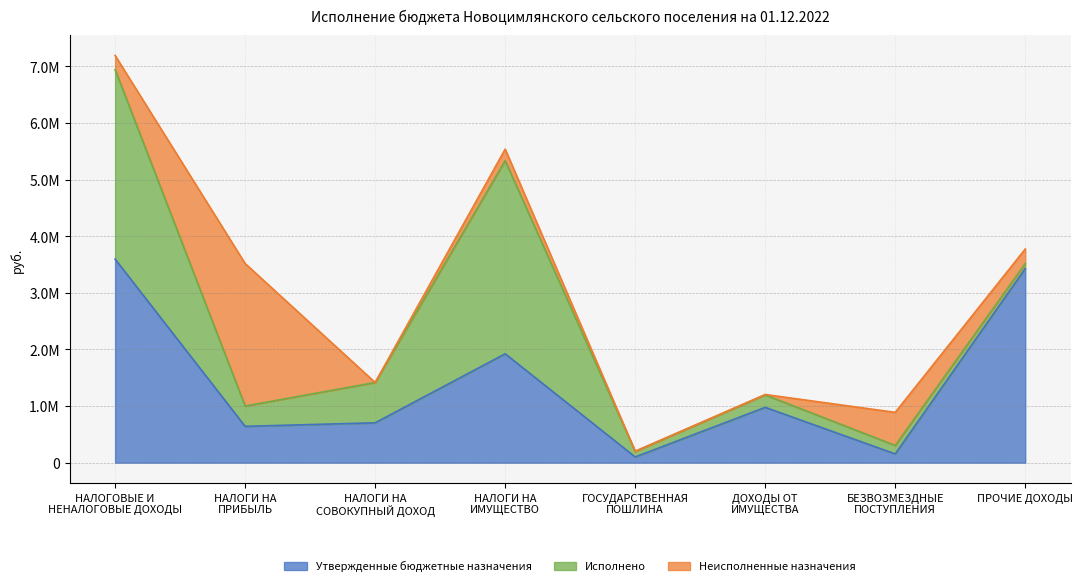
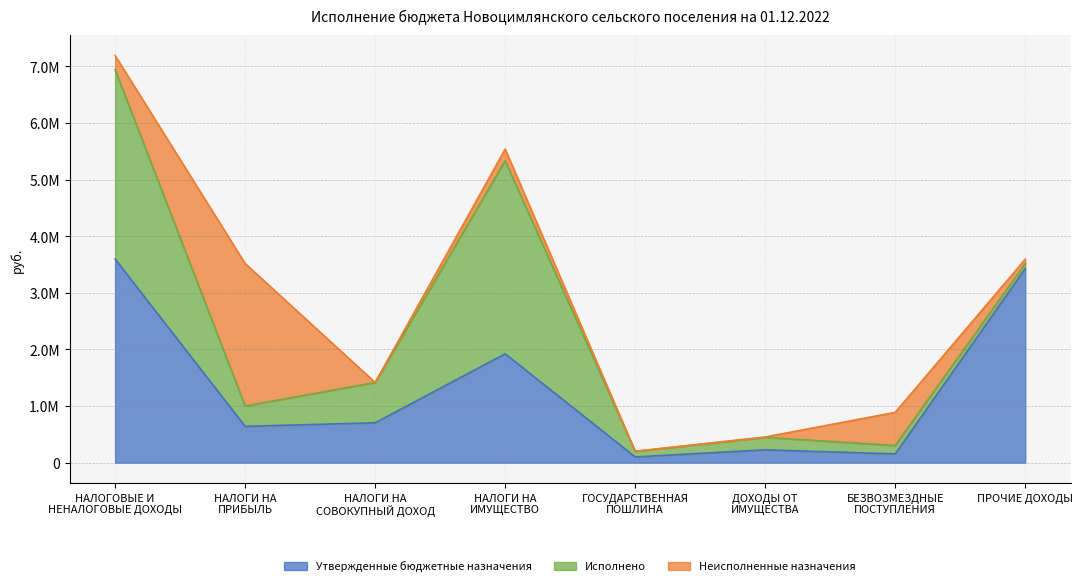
  {
    "Утвержденные бюджетные назначения": {
      "НАЛОГОВЫЕ И НЕНАЛОГОВЫЕ ДОХОДЫ": 3600000,
      "НАЛОГИ НА ПРИБЫЛЬ": 600000,
      "НАЛОГИ НА СОВОКУПНЫЙ ДОХОД": 700000,
      "НАЛОГИ НА ИМУЩЕСТВО": 1900000,
      "ГОСУДАРСТВЕННАЯ ПОШЛИНА": 100000,
-     "ДОХОДЫ ОТ ИМУЩЕСТВА": 1000000,
+     "ДОХОДЫ ОТ ИМУЩЕСТВА": 200000,
      "БЕЗВОЗМЕЗДНЫЕ ПОСТУПЛЕНИЯ": 200000,
      "ПРОЧИЕ ДОХОДЫ": 3400000
    },
    "Исполнено": {
      "НАЛОГОВЫЕ И НЕНАЛОГОВЫЕ ДОХОДЫ": 3300000,
      "НАЛОГИ НА ПРИБЫЛЬ": 400000,
      "НАЛОГИ НА ИМУЩЕСТВО": 3400000,
      "БЕЗВОЗМЕЗДНЫЕ ПОСТУПЛЕНИЯ": 100000,
      "ПРОЧИЕ ДОХОДЫ": 100000
    },
    "Неисполненные назначения": {
      "НАЛОГОВЫЕ И НЕНАЛОГОВЫЕ ДОХОДЫ": 200000,
      "НАЛОГИ НА ПРИБЫЛЬ": 2500000,
      "НАЛОГИ НА ИМУЩЕСТВО": 200000,
      "БЕЗВОЗМЕЗДНЫЕ ПОСТУПЛЕНИЯ": 600000,
-     "ПРОЧИЕ ДОХОДЫ": 300000
+     "ПРОЧИЕ ДОХОДЫ": 100000
    }
  }
